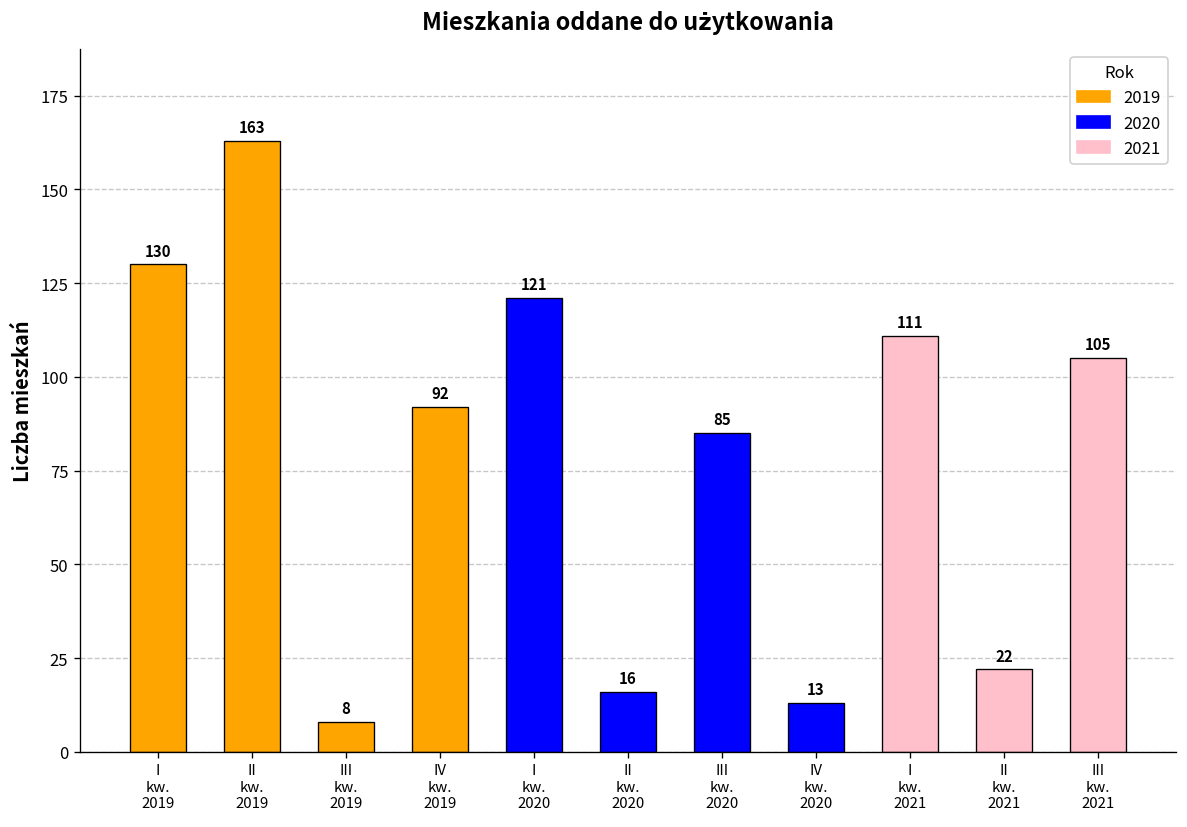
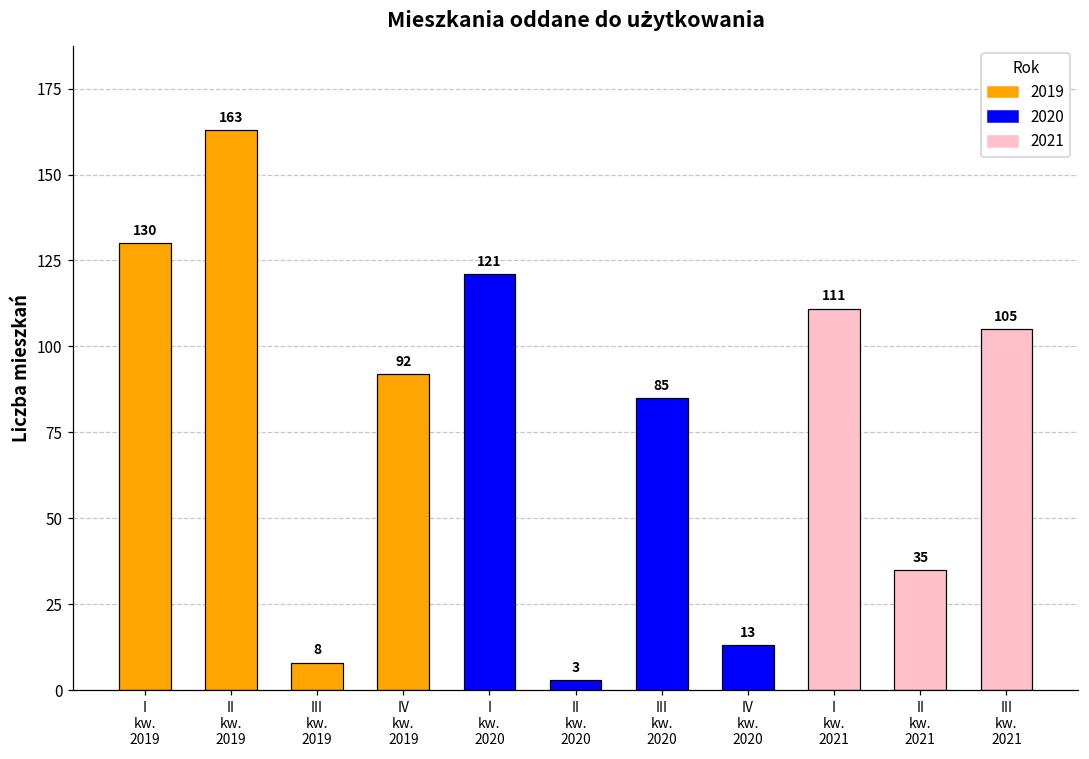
  {
    "I kw. 2019": 130,
    "II kw. 2019": 163,
    "III kw. 2019": 8,
    "IV kw. 2019": 92,
    "I kw. 2020": 121,
-   "II kw. 2020": 16,
+   "II kw. 2020": 3,
    "III kw. 2020": 85,
    "IV kw. 2020": 13,
    "I kw. 2021": 111,
-   "II kw. 2021": 22,
+   "II kw. 2021": 35,
    "III kw. 2021": 105
  }
